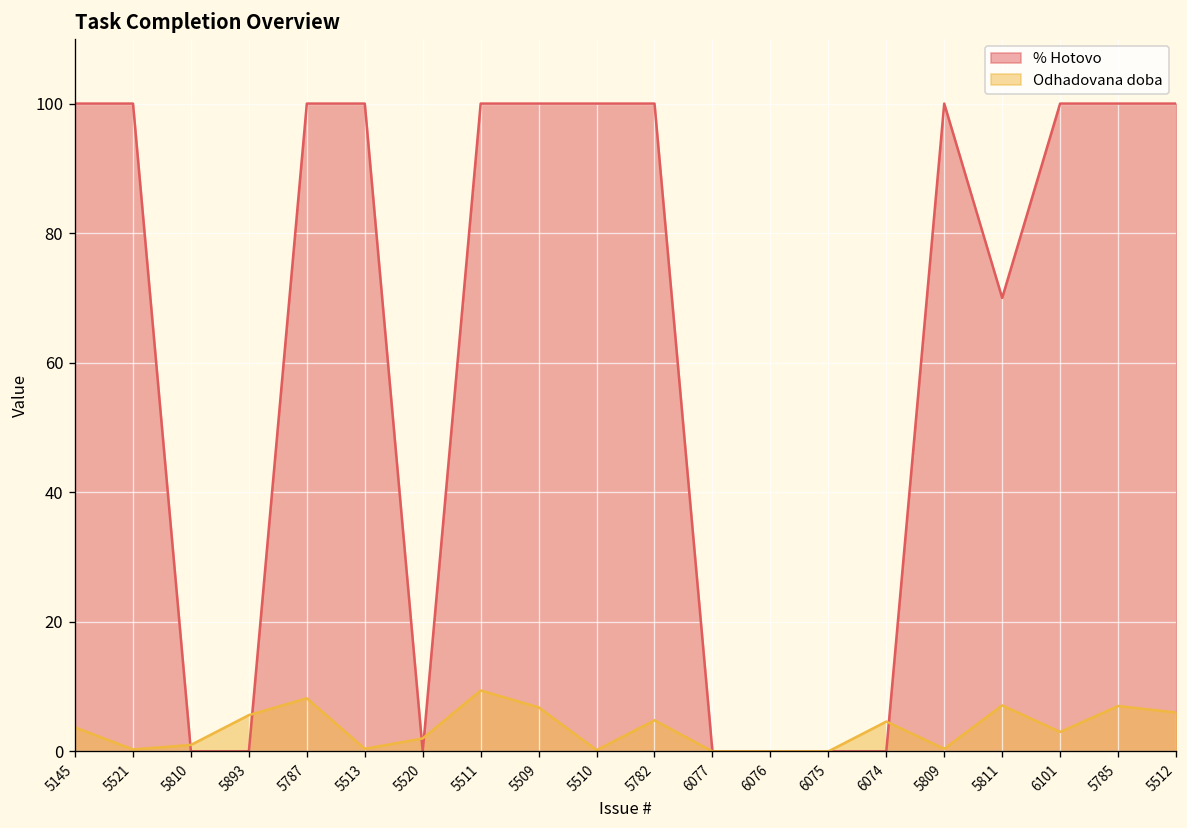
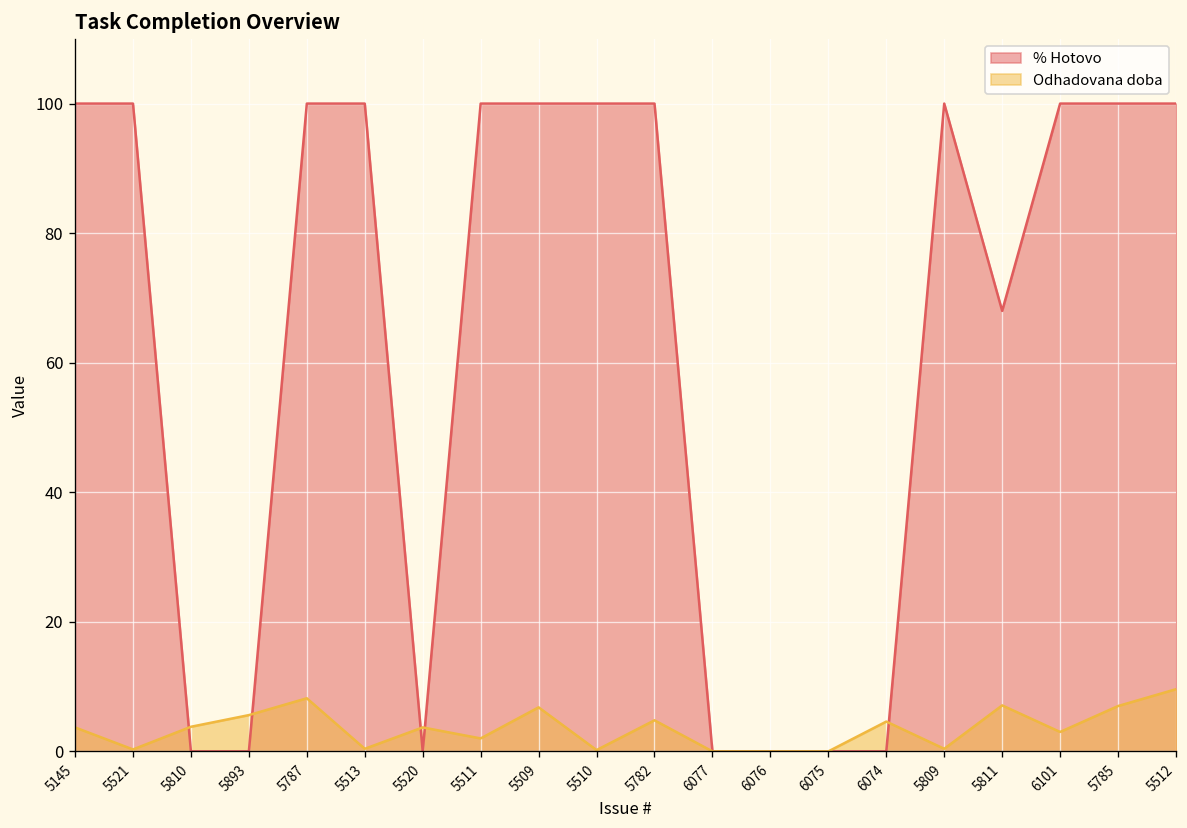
  {
    "% Hotovo": {
      "5145": 100,
      "5521": 100,
      "5810": 0,
      "5893": 0,
      "5787": 100,
      "5513": 100,
      "5520": 0,
      "5511": 100,
      "5509": 100,
      "5510": 100,
      "5782": 100,
      "6074": 0,
      "5809": 100,
-     "5811": 70,
+     "5811": 68,
      "6101": 100,
      "5785": 100,
      "5512": 100
    },
    "Odhadovana doba": {
      "5145": 4,
      "5521": 0,
-     "5810": 1,
+     "5810": 4,
      "5893": 6,
      "5787": 8,
      "5513": 0,
-     "5520": 2,
-     "5511": 9,
+     "5520": 4,
+     "5511": 2,
      "5509": 7,
      "5510": 0,
      "5782": 5,
      "6074": 5,
      "5809": 0,
      "5811": 7,
      "6101": 3,
      "5785": 7,
-     "5512": 6
+     "5512": 10
    }
  }
